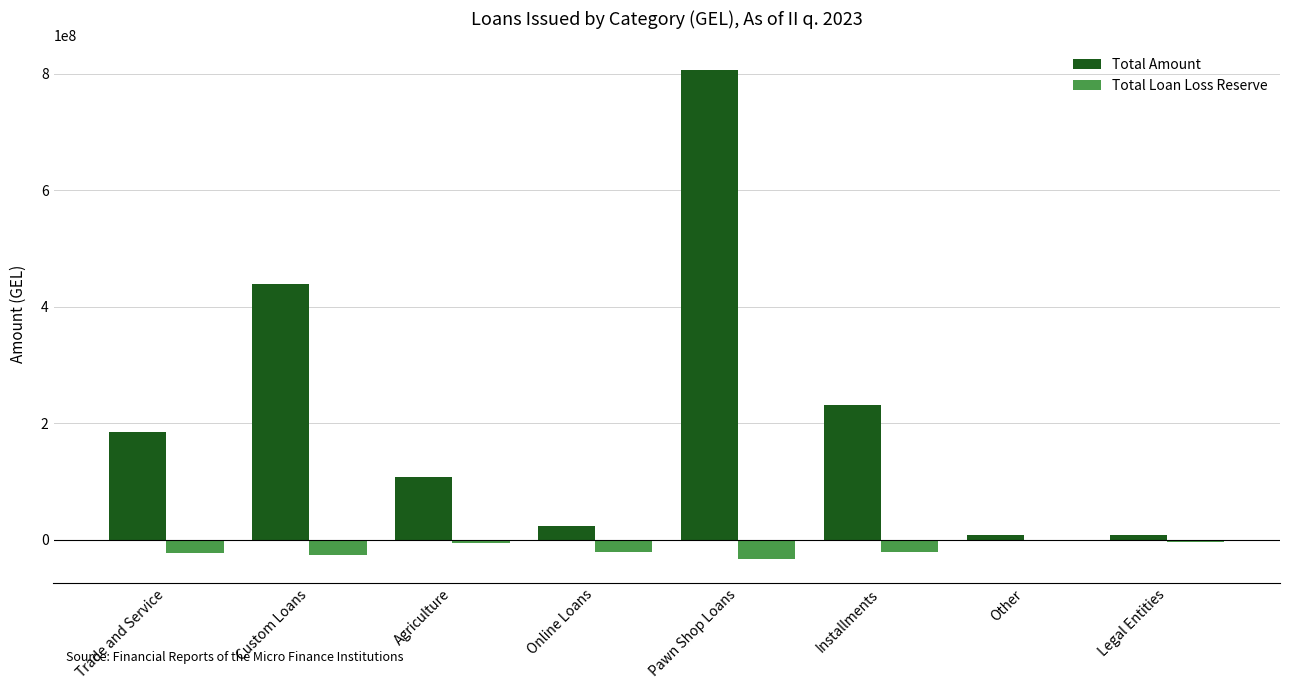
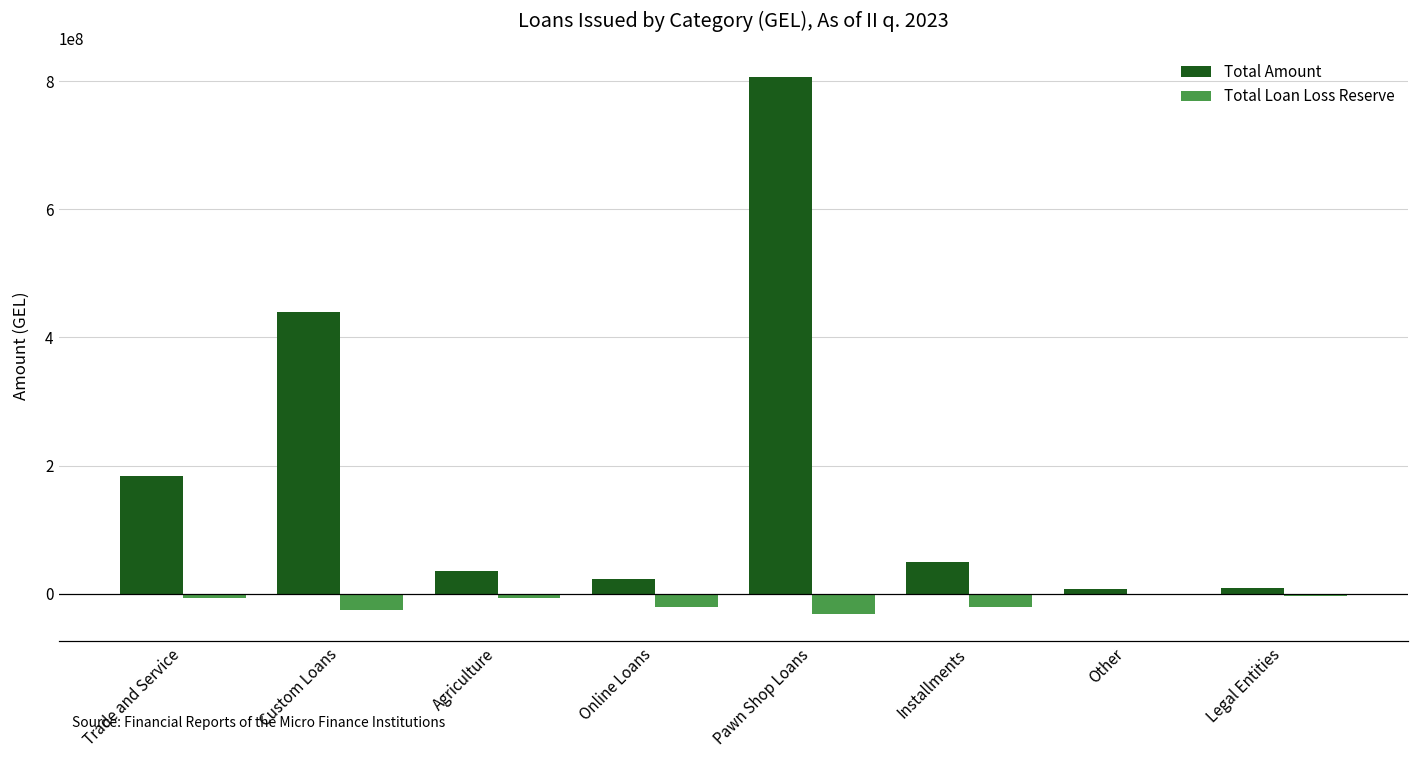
  {
    "Total Amount": {
      "Trade and Service": 180000000,
      "Custom Loans": 440000000,
-     "Agriculture": 110000000,
+     "Agriculture": 40000000,
      "Online Loans": 20000000,
      "Pawn Shop Loans": 810000000,
-     "Installments": 230000000,
+     "Installments": 50000000,
      "Other": 10000000,
      "Legal Entities": 10000000
    },
    "Total Loan Loss Reserve": {
-     "Trade and Service": -20000000,
+     "Trade and Service": -10000000,
      "Custom Loans": -30000000,
      "Agriculture": -10000000,
      "Online Loans": -20000000,
      "Pawn Shop Loans": -30000000,
      "Installments": -20000000
    }
  }
